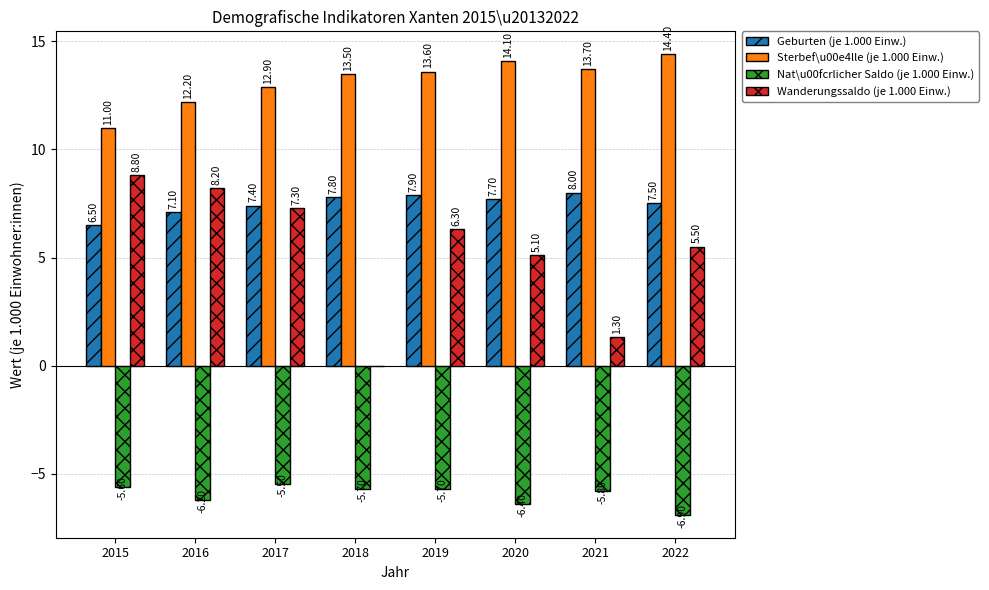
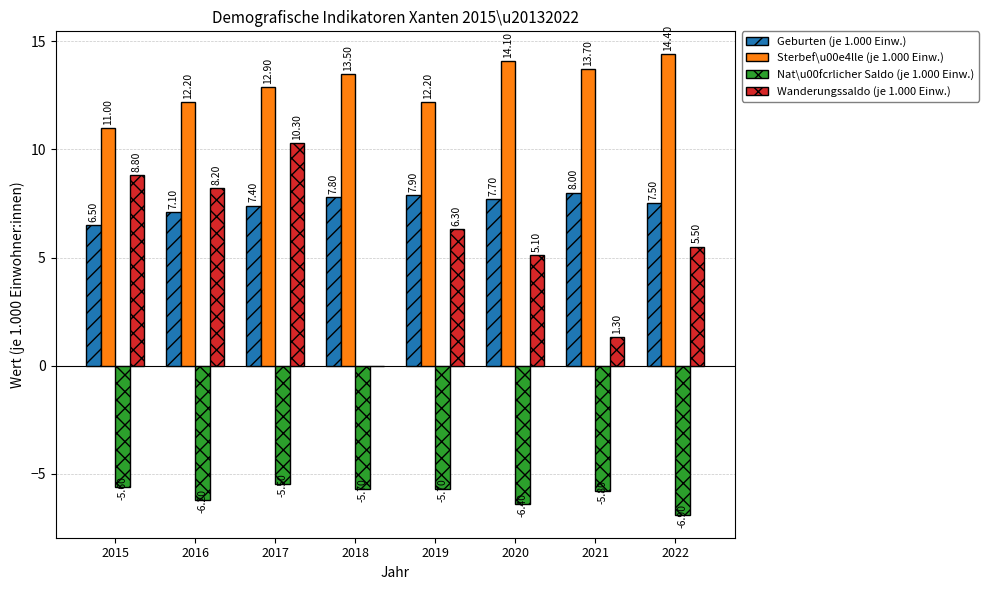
  {
    "Geburten (je 1.000 Einw.)": {
      "2015": 6.50,
      "2016": 7.10,
      "2017": 7.40,
      "2018": 7.80,
      "2019": 7.90,
      "2020": 7.70,
      "2021": 8.00,
      "2022": 7.50
    },
    "Sterbef\\u00e4lle (je 1.000 Einw.)": {
      "2015": 11.00,
      "2016": 12.20,
      "2017": 12.90,
      "2018": 13.50,
-     "2019": 13.60,
+     "2019": 12.20,
      "2020": 14.10,
      "2021": 13.70,
      "2022": 14.40
    },
    "Nat\\u00fcrlicher Saldo (je 1.000 Einw.)": {
      "2015": -5.60,
      "2016": -6.20,
      "2017": -5.50,
      "2018": -5.70,
      "2019": -5.70,
      "2020": -6.40,
      "2021": -5.80,
      "2022": -6.90
    },
    "Wanderungssaldo (je 1.000 Einw.)": {
      "2015": 8.80,
      "2016": 8.20,
-     "2017": 7.30,
+     "2017": 10.30,
      "2019": 6.30,
      "2020": 5.10,
      "2021": 1.30,
      "2022": 5.50
    }
  }
